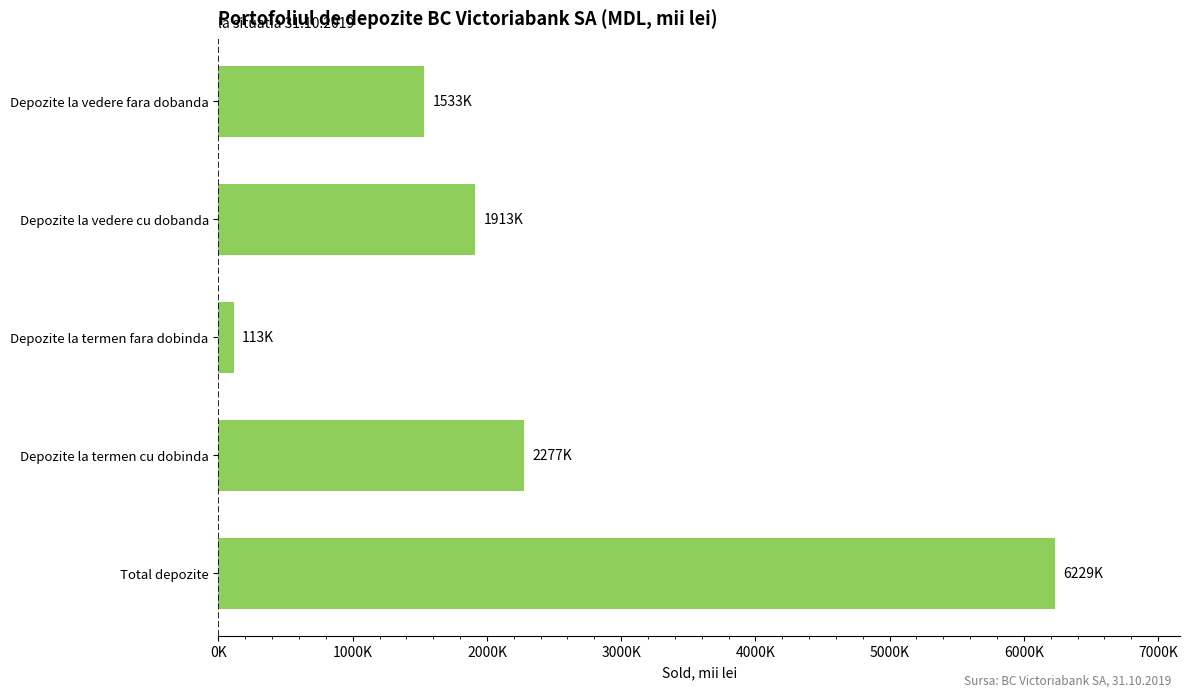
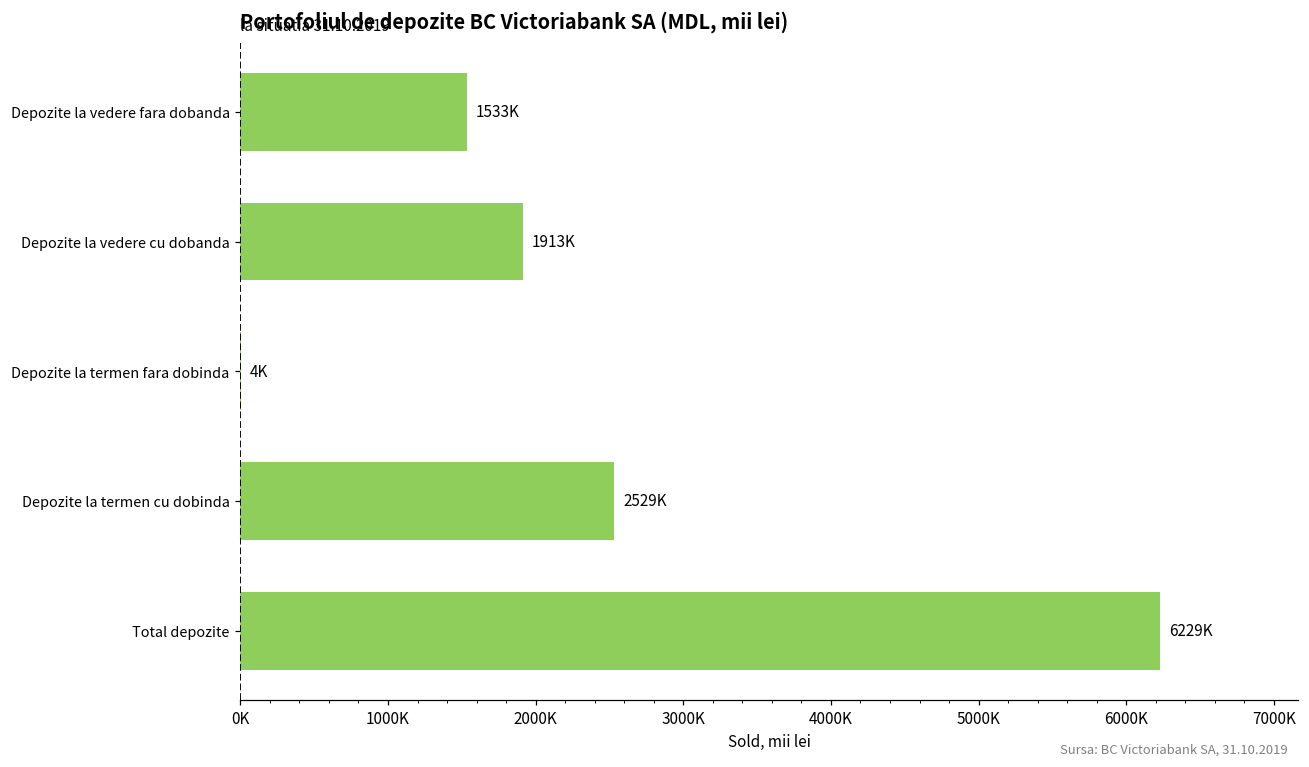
  {
    "Depozite la vedere fara dobanda": "1533K",
    "Depozite la vedere cu dobanda": "1913K",
-   "Depozite la termen fara dobinda": "113K",
-   "Depozite la termen cu dobinda": "2277K",
+   "Depozite la termen fara dobinda": "4K",
+   "Depozite la termen cu dobinda": "2529K",
    "Total depozite": "6229K"
  }
